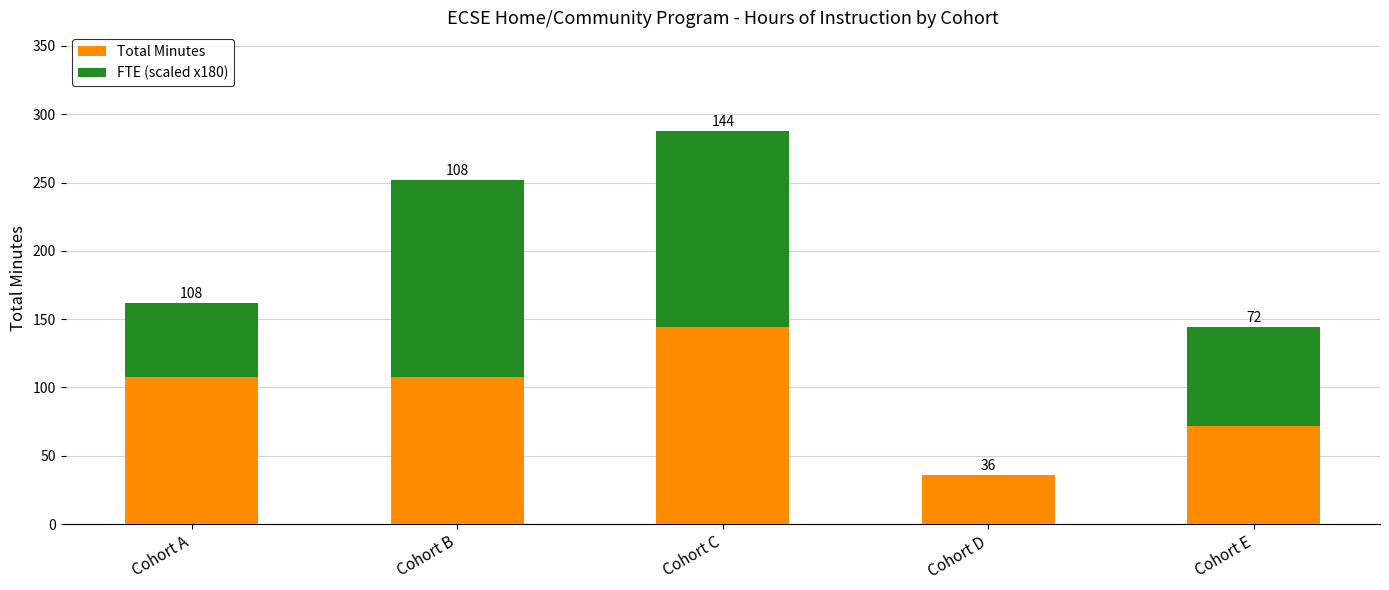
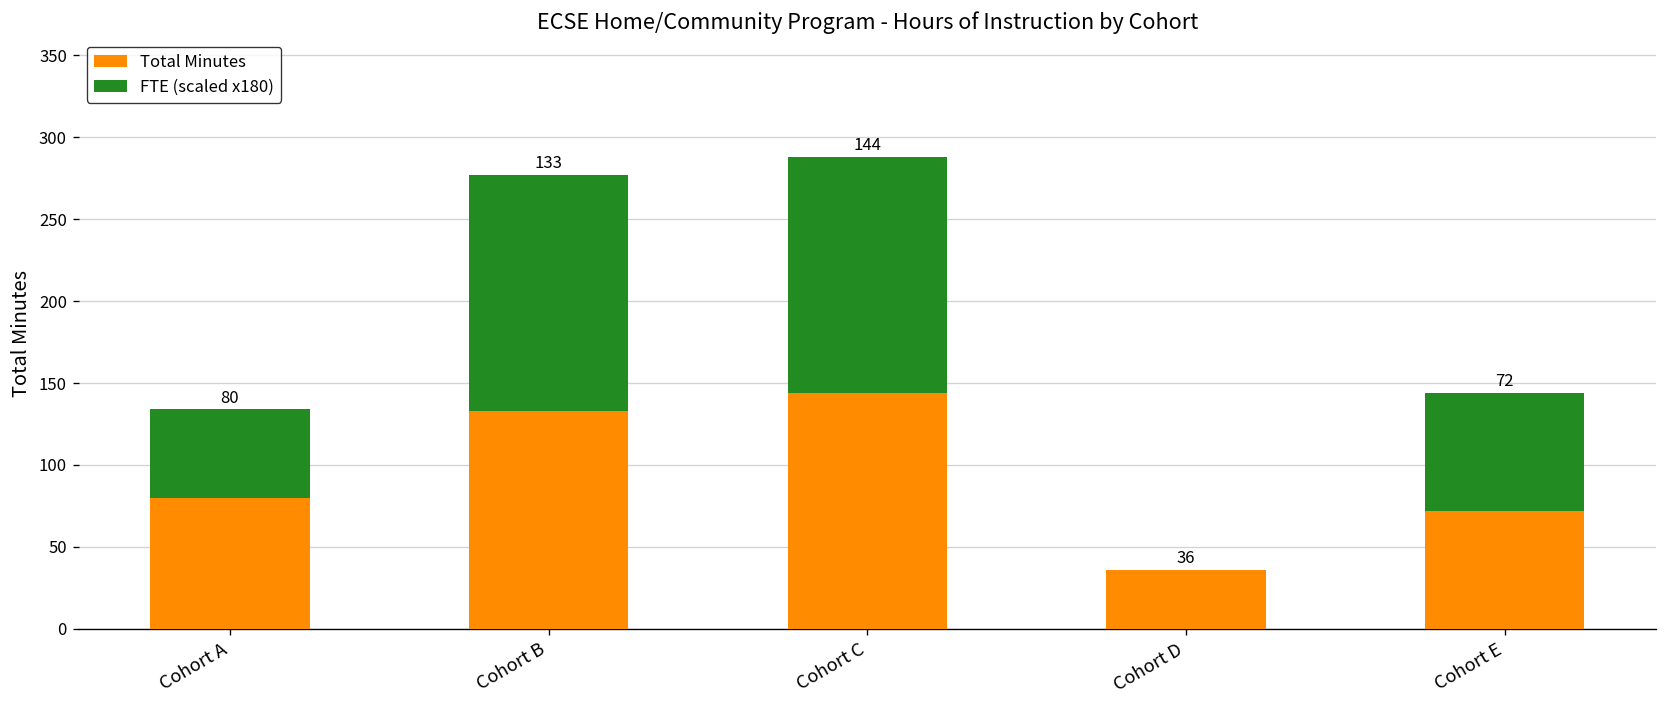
  {
    "Total Minutes": {
-     "Cohort A": 108,
-     "Cohort B": 108,
+     "Cohort A": 80,
+     "Cohort B": 133,
      "Cohort D": 36
    },
    "FTE (scaled x180)": {
      "Cohort C": 144,
      "Cohort E": 72
    }
  }
